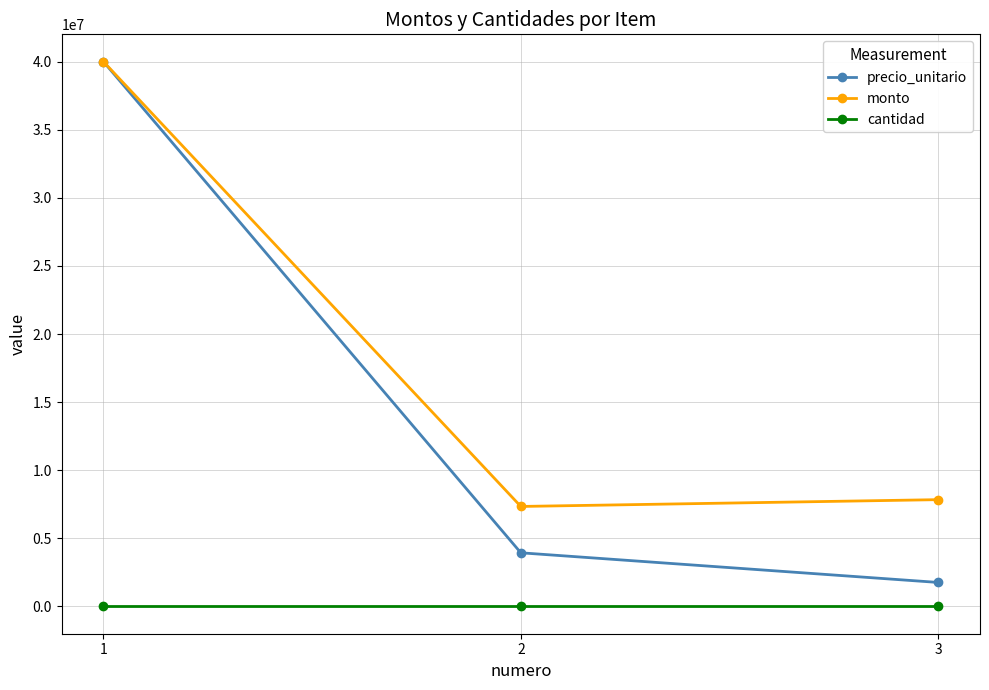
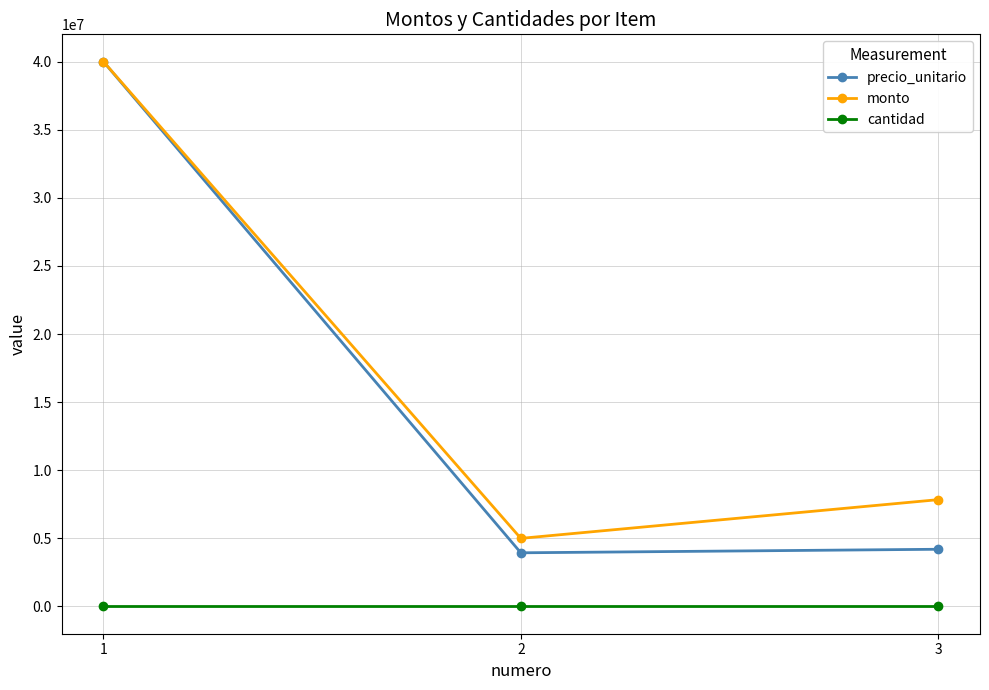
  {
    "precio_unitario": {
      "2": 3900000,
-     "3": 1800000
+     "3": 4200000
    },
    "monto": {
-     "2": 7300000,
+     "2": 5000000,
      "3": 7800000
    },
    "cantidad": {
      "1": 0,
      "2": 0,
      "3": 0
    }
  }
